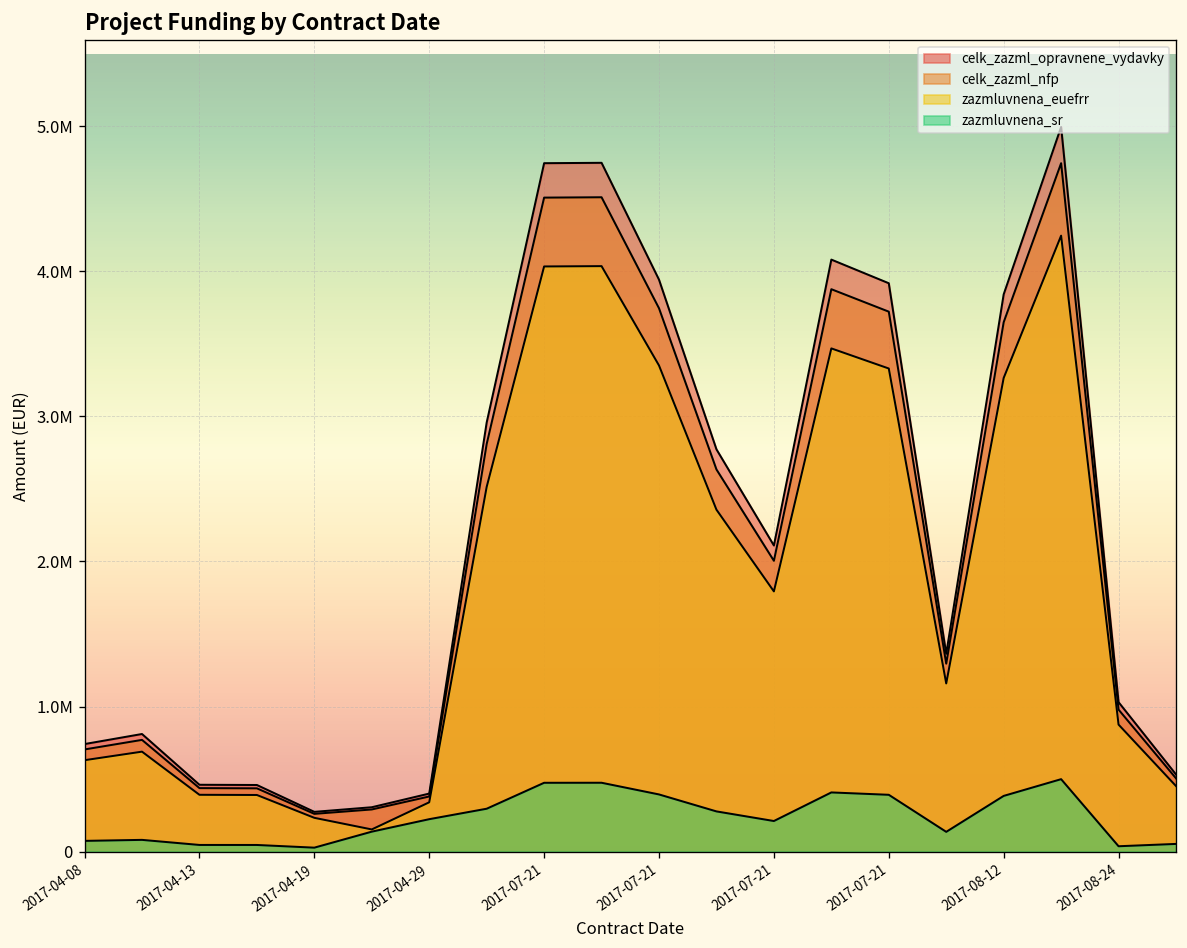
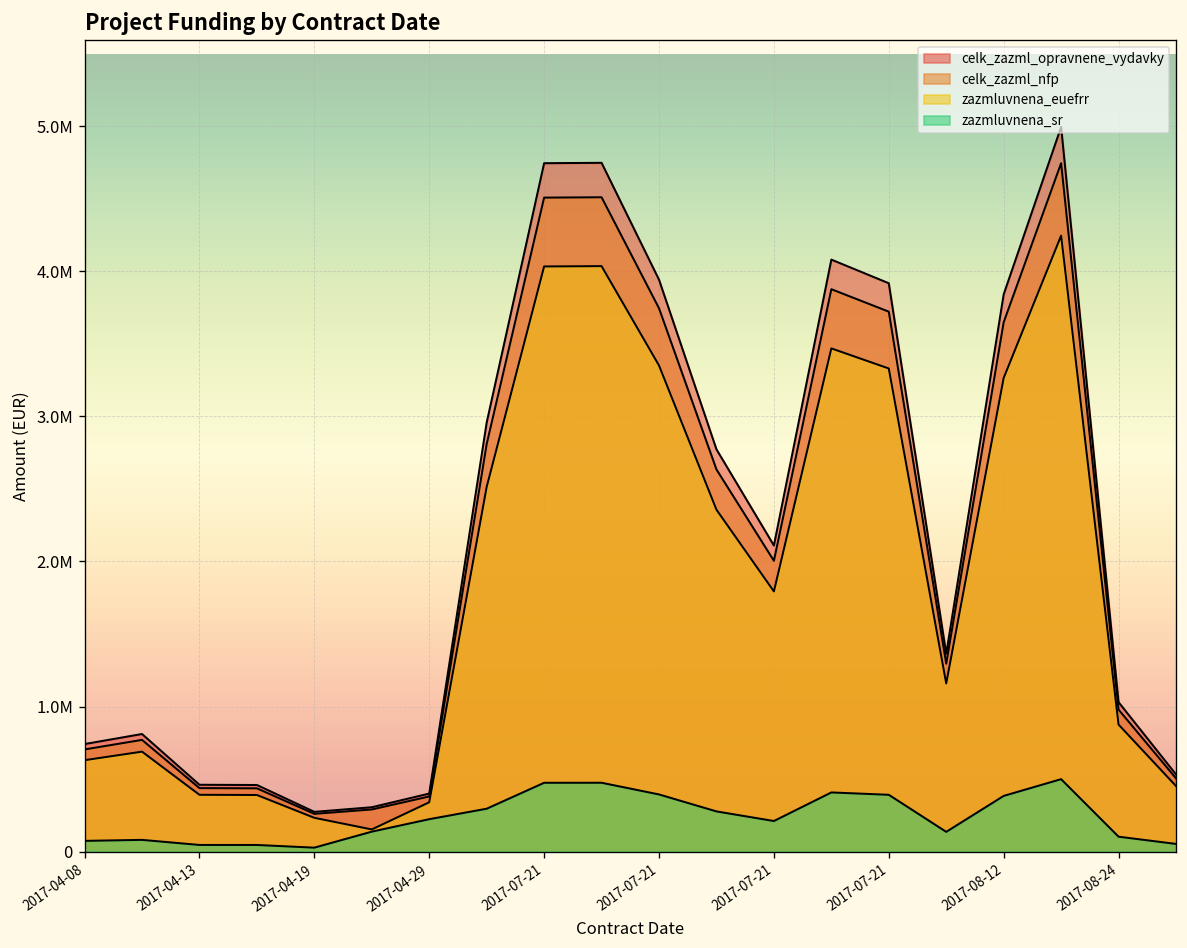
  {
    "zazmluvnena_euefrr": {
      "2017-04-29": 340000,
      "2017-08-24": 880000
    },
    "zazmluvnena_sr": {
      "2017-04-29": 220000,
-     "2017-08-24": 40000
+     "2017-08-24": 100000
    }
  }
